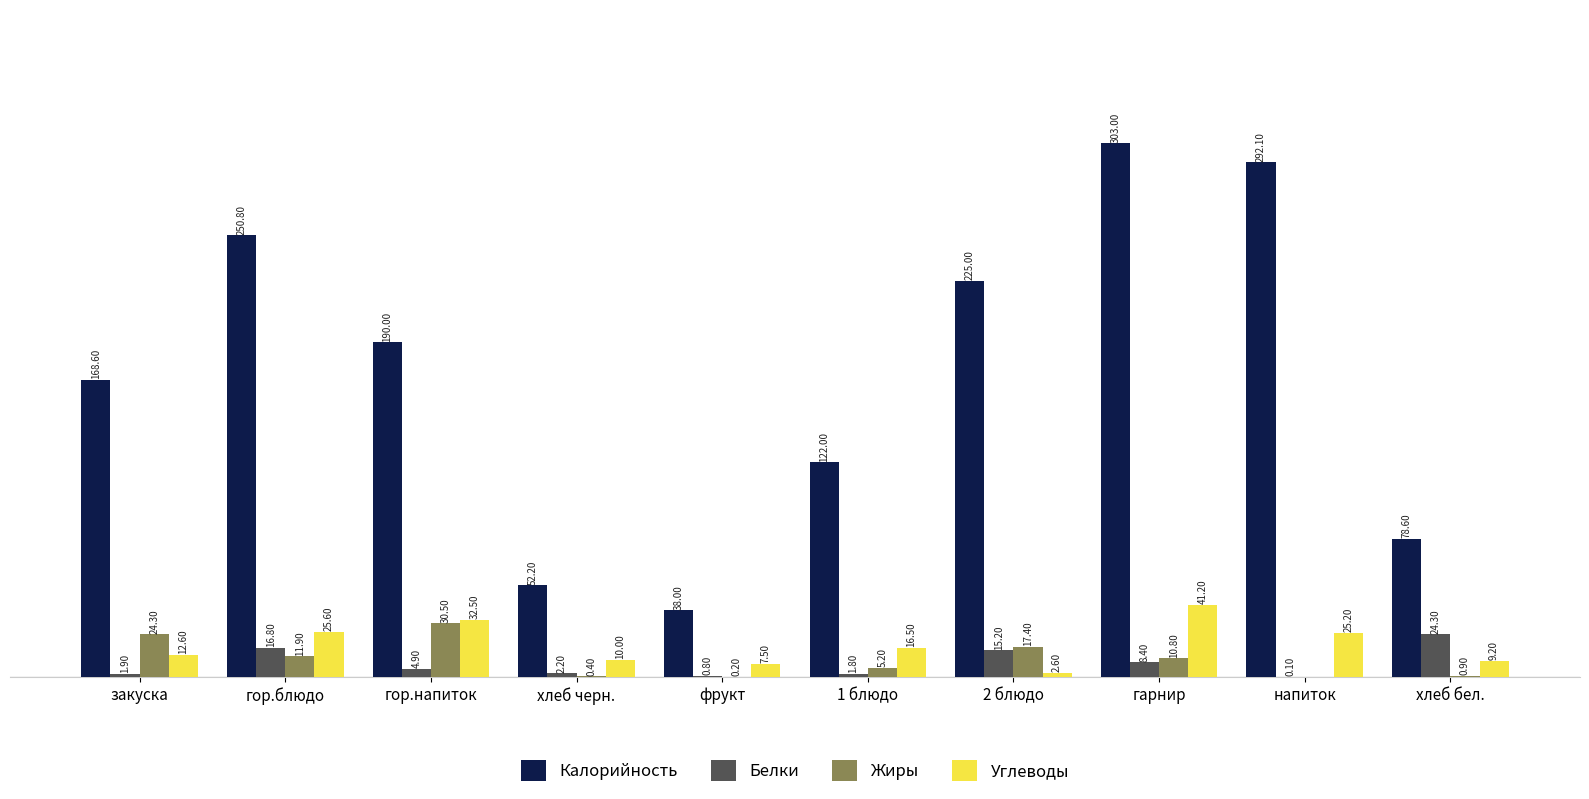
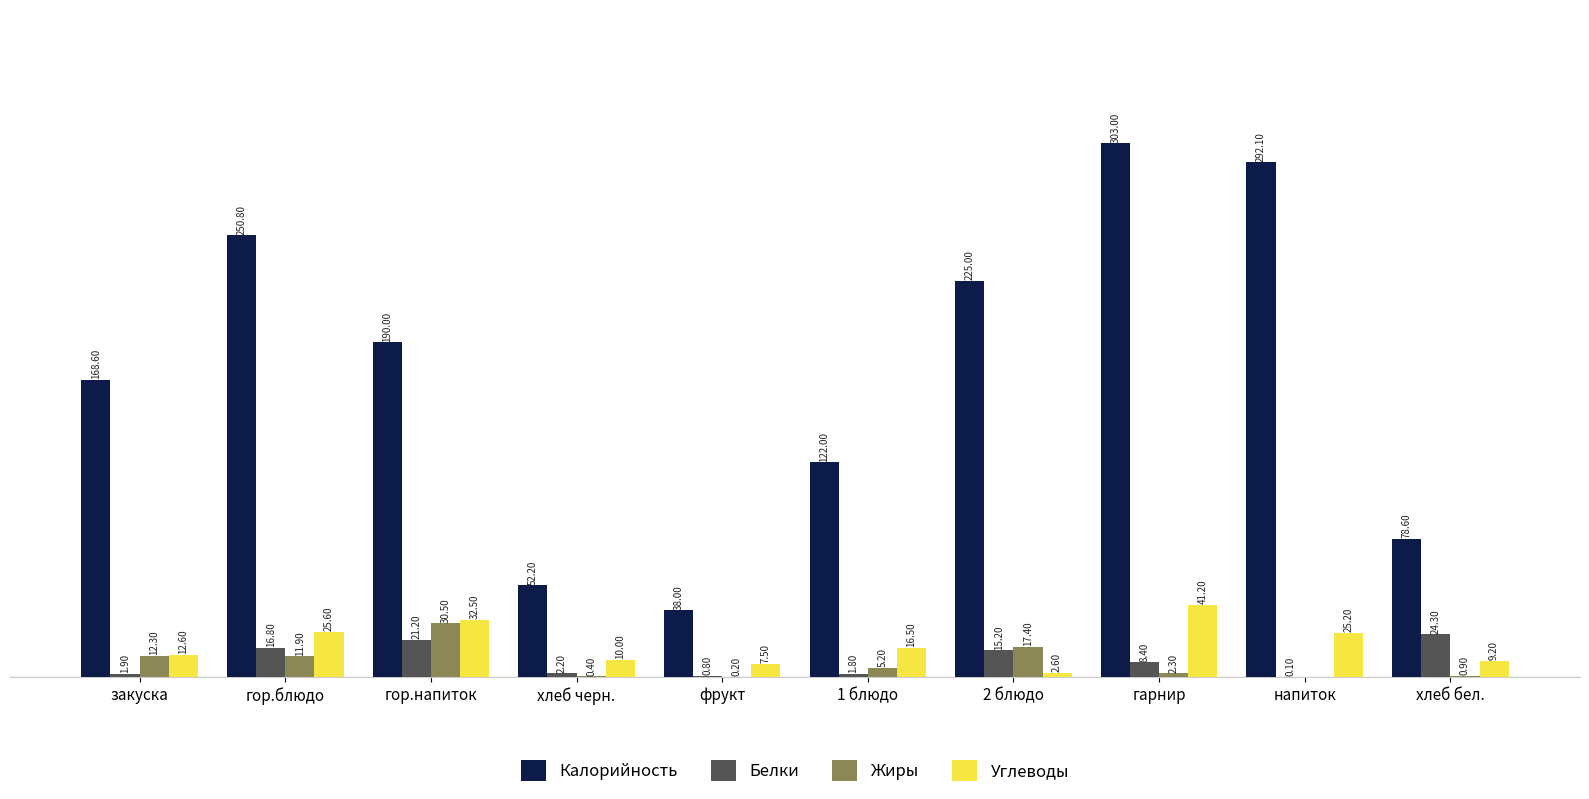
  {
    "Калорийность": {
      "закуска": 168.60,
      "гор.блюдо": 250.80,
      "гор.напиток": 190.00,
      "хлеб черн.": 52.20,
      "фрукт": 38.00,
      "1 блюдо": 122.00,
      "2 блюдо": 225.00,
      "гарнир": 303.00,
      "напиток": 292.10,
      "хлеб бел.": 78.60
    },
    "Белки": {
      "закуска": 1.90,
      "гор.блюдо": 16.80,
-     "гор.напиток": 4.90,
+     "гор.напиток": 21.20,
      "хлеб черн.": 2.20,
      "фрукт": 0.80,
      "1 блюдо": 1.80,
      "2 блюдо": 15.20,
      "гарнир": 8.40,
      "напиток": 0.10,
      "хлеб бел.": 24.30
    },
    "Жиры": {
-     "закуска": 24.30,
+     "закуска": 12.30,
      "гор.блюдо": 11.90,
      "гор.напиток": 30.50,
      "хлеб черн.": 0.40,
      "фрукт": 0.20,
      "1 блюдо": 5.20,
      "2 блюдо": 17.40,
-     "гарнир": 10.80,
+     "гарнир": 2.30,
      "хлеб бел.": 0.90
    },
    "Углеводы": {
      "закуска": 12.60,
      "гор.блюдо": 25.60,
      "гор.напиток": 32.50,
      "хлеб черн.": 10.00,
      "фрукт": 7.50,
      "1 блюдо": 16.50,
      "2 блюдо": 2.60,
      "гарнир": 41.20,
      "напиток": 25.20,
      "хлеб бел.": 9.20
    }
  }
